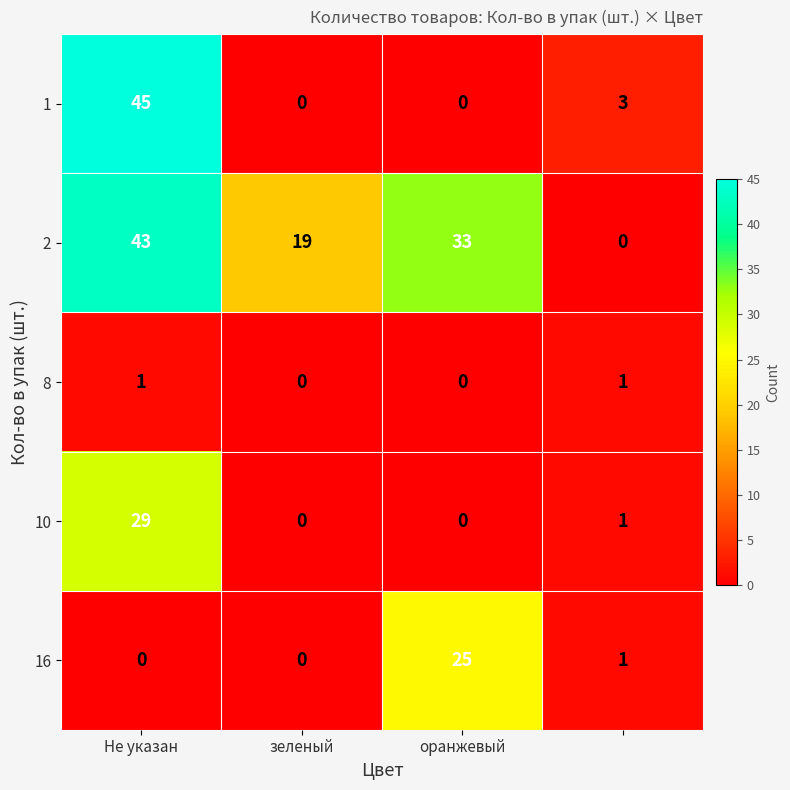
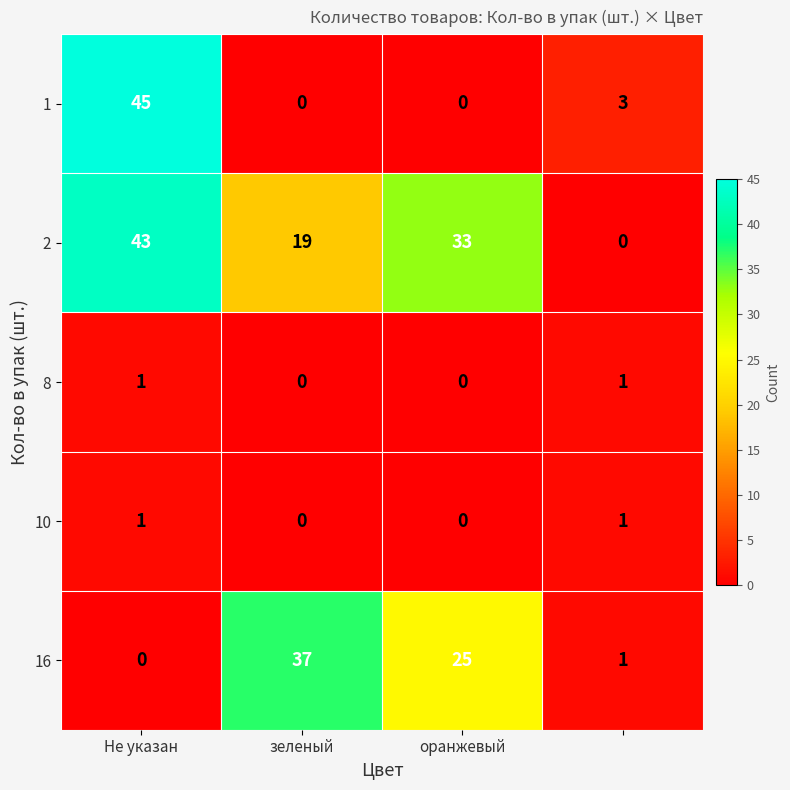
  {
    "1": {
      "Не указан": 45,
      "зеленый": 0,
      "оранжевый": 0
    },
    "2": {
      "Не указан": 43,
      "зеленый": 19,
      "оранжевый": 33
    },
    "8": {
      "Не указан": 1,
      "зеленый": 0,
      "оранжевый": 0
    },
    "10": {
-     "Не указан": 29,
+     "Не указан": 1,
      "зеленый": 0,
      "оранжевый": 0
    },
    "16": {
      "Не указан": 0,
-     "зеленый": 0,
+     "зеленый": 37,
      "оранжевый": 25
    }
  }
